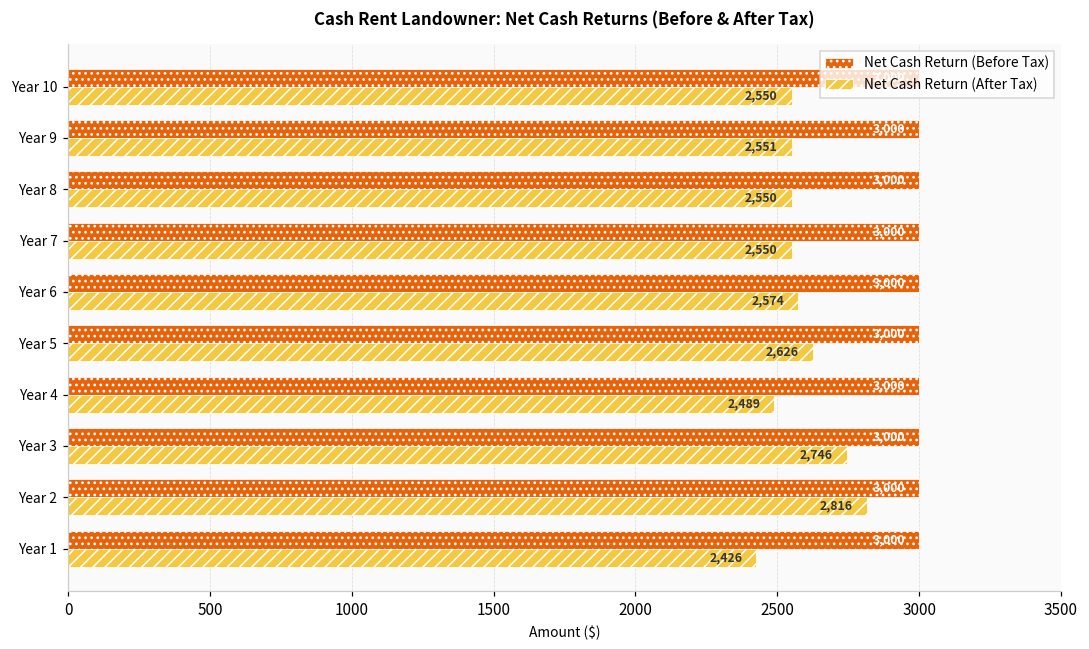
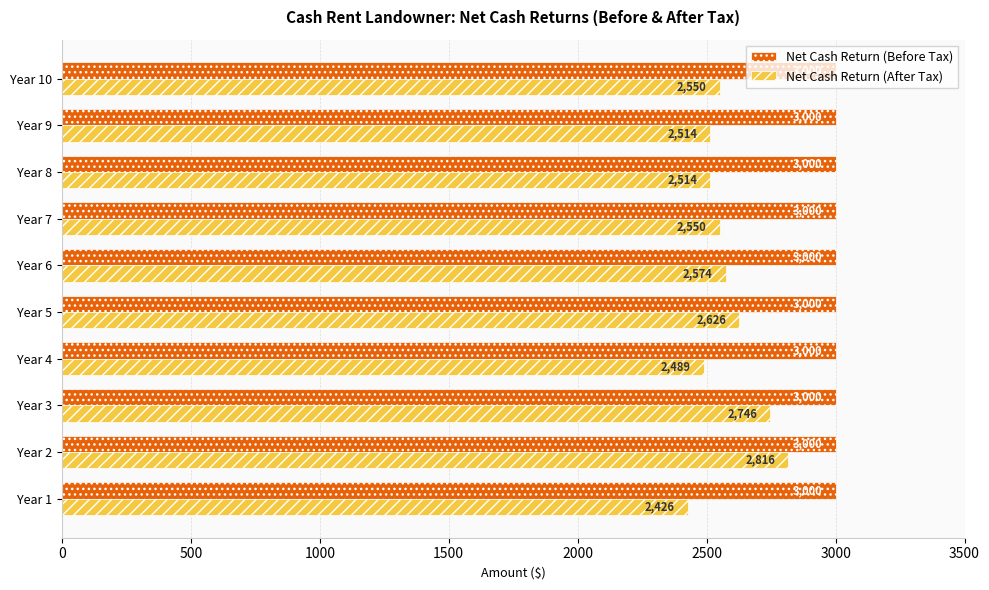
  {
    "Net Cash Return (Before Tax)": {
      "Year 9": "3,000",
      "Year 8": "3,000",
      "Year 7": "3,000",
      "Year 6": "3,000",
      "Year 5": "3,000",
      "Year 4": "3,000",
      "Year 3": "3,000",
      "Year 2": "3,000",
      "Year 1": "3,000"
    },
    "Net Cash Return (After Tax)": {
      "Year 10": "2,550",
-     "Year 9": "2,551",
-     "Year 8": "2,550",
+     "Year 9": "2,514",
+     "Year 8": "2,514",
      "Year 7": "2,550",
      "Year 6": "2,574",
      "Year 5": "2,626",
      "Year 4": "2,489",
      "Year 3": "2,746",
      "Year 2": "2,816",
      "Year 1": "2,426"
    }
  }
